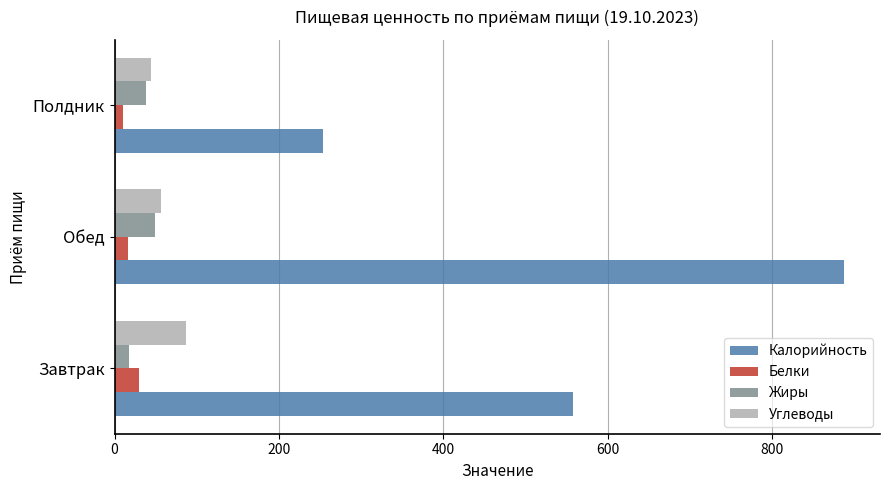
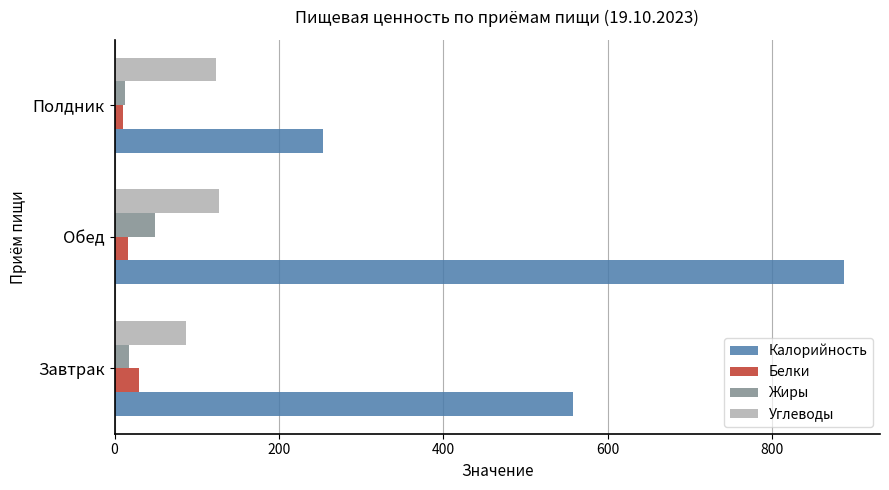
  {
    "Калорийность": {
      "Полдник": 250,
      "Обед": 890,
      "Завтрак": 560
    },
    "Белки": {
      "Полдник": 10,
      "Обед": 20,
      "Завтрак": 30
    },
    "Жиры": {
-     "Полдник": 40,
+     "Полдник": 10,
      "Обед": 50,
      "Завтрак": 20
    },
    "Углеводы": {
-     "Полдник": 40,
-     "Обед": 60,
+     "Полдник": 120,
+     "Обед": 130,
      "Завтрак": 90
    }
  }
